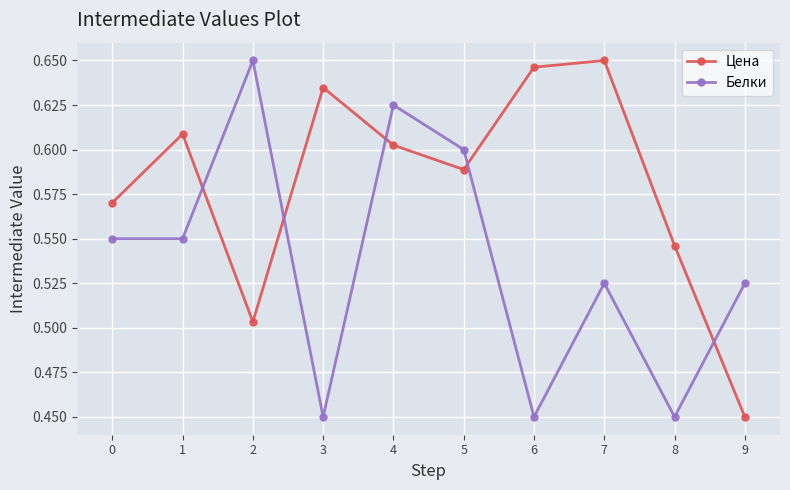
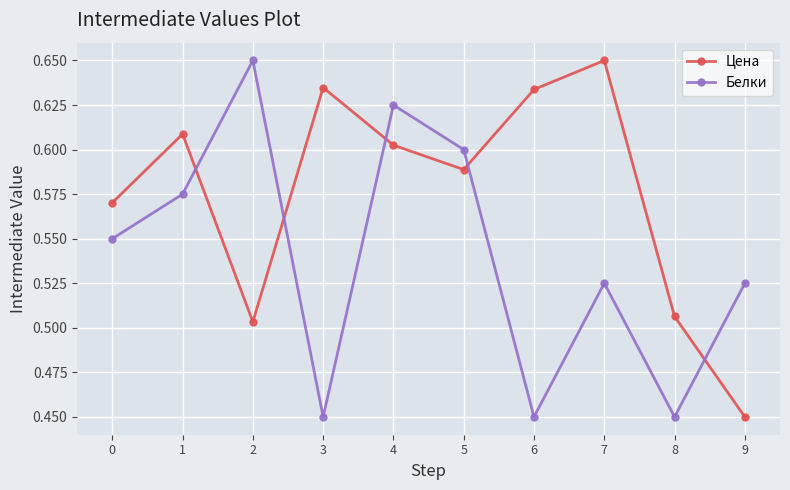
  {
    "Цена": {
      "0": 0.570,
      "1": 0.609,
      "2": 0.503,
      "3": 0.635,
      "4": 0.602,
      "5": 0.589,
-     "6": 0.646,
+     "6": 0.634,
      "7": 0.650,
-     "8": 0.546,
+     "8": 0.506,
      "9": 0.450
    },
    "Белки": {
      "0": 0.550,
-     "1": 0.550,
+     "1": 0.575,
      "2": 0.650,
      "3": 0.450,
      "4": 0.625,
      "5": 0.600,
      "6": 0.450,
      "7": 0.525,
      "8": 0.450,
      "9": 0.525
    }
  }
